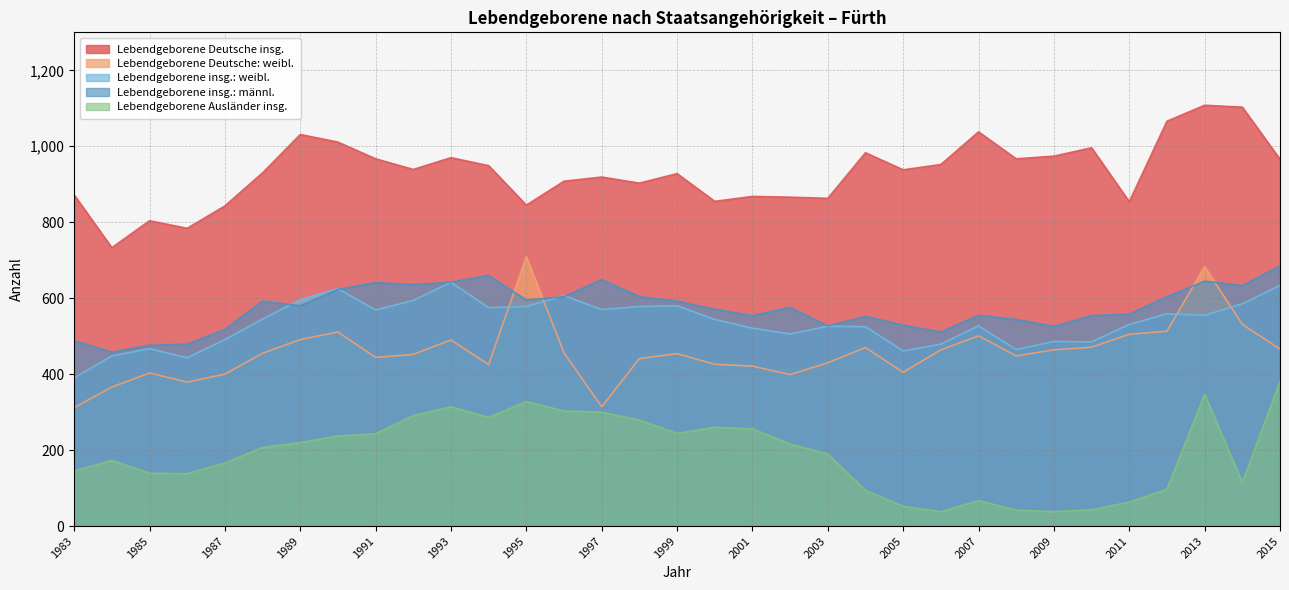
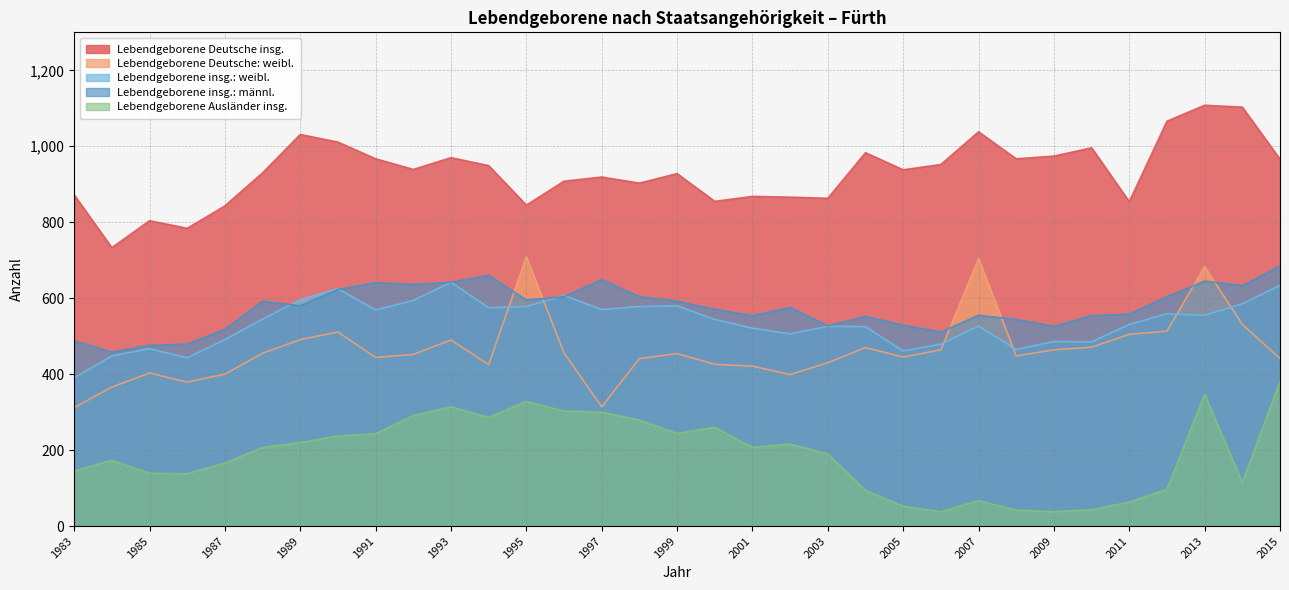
  {
    "Lebendgeborene Deutsche insg.": {
      "1983": "870",
      "1985": "800",
      "1987": "840",
      "1989": "1,030",
      "1991": "970",
      "1993": "970",
      "1995": "850",
      "1997": "920",
      "1999": "930",
      "2001": "870",
      "2003": "860",
      "2005": "940",
      "2007": "1,040",
      "2009": "970",
      "2011": "850",
      "2013": "1,110",
      "2015": "970"
    },
    "Lebendgeborene Deutsche: weibl.": {
      "1983": "310",
      "1985": "400",
      "1987": "400",
      "1989": "490",
      "1991": "440",
      "1993": "490",
      "1995": "710",
      "1997": "310",
      "1999": "450",
      "2001": "420",
      "2003": "430",
-     "2005": "410",
-     "2007": "500",
+     "2005": "450",
+     "2007": "700",
      "2009": "460",
      "2011": "510",
      "2013": "680",
-     "2015": "470"
+     "2015": "440"
    },
    "Lebendgeborene Ausländer insg.": {
      "1983": "150",
      "1985": "140",
      "1987": "170",
      "1989": "220",
      "1991": "240",
      "1993": "310",
      "1995": "330",
      "1997": "300",
      "1999": "240",
-     "2001": "260",
+     "2001": "210",
      "2003": "190",
      "2005": "50",
      "2007": "70",
      "2009": "40",
      "2011": "60",
      "2013": "350",
      "2015": "380"
    }
  }
